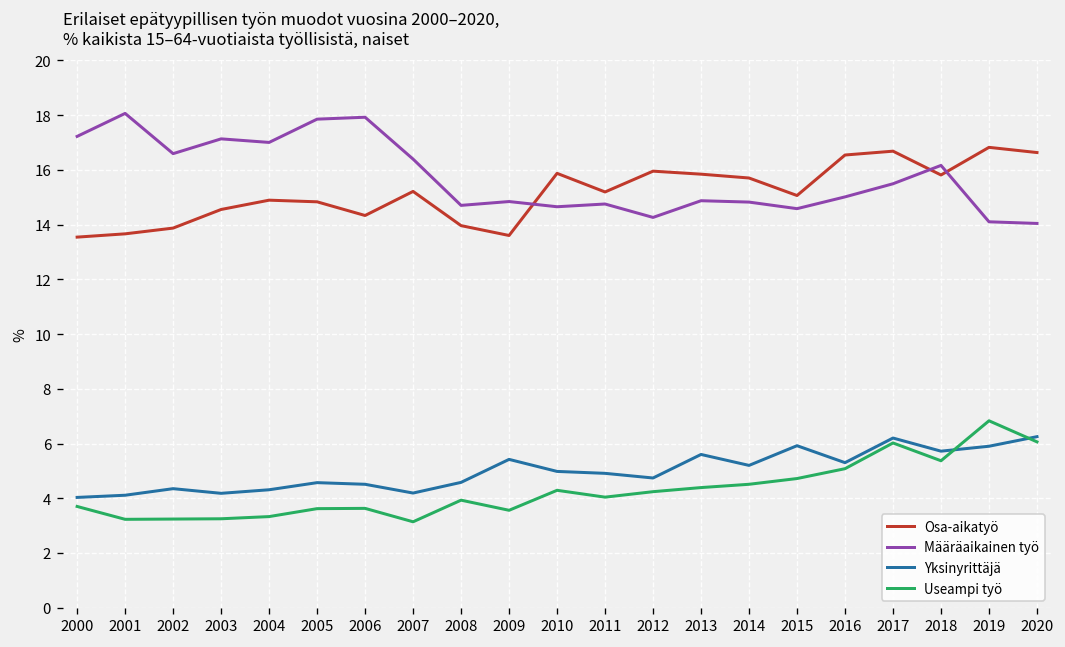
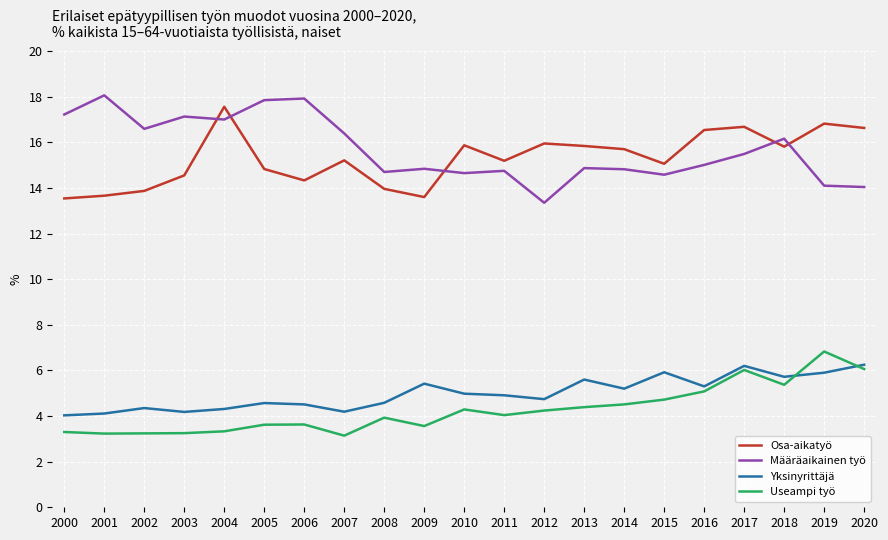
  {
    "Osa-aikatyö": {
      "2000": 13.5,
      "2001": 13.7,
      "2002": 13.9,
      "2003": 14.6,
-     "2004": 14.9,
+     "2004": 17.6,
      "2005": 14.8,
      "2006": 14.3,
      "2007": 15.2,
      "2008": 14.0,
      "2009": 13.6,
      "2010": 15.9,
      "2011": 15.2,
      "2012": 16.0,
      "2013": 15.8,
      "2014": 15.7,
      "2015": 15.1,
      "2016": 16.5,
      "2017": 16.7,
      "2018": 15.8,
      "2019": 16.8,
      "2020": 16.6
    },
    "Määräaikainen työ": {
      "2000": 17.2,
      "2001": 18.1,
      "2002": 16.6,
      "2003": 17.1,
      "2004": 17.0,
      "2005": 17.9,
      "2006": 17.9,
      "2007": 16.4,
      "2008": 14.7,
      "2009": 14.8,
      "2010": 14.7,
      "2011": 14.8,
-     "2012": 14.3,
+     "2012": 13.4,
      "2013": 14.9,
      "2014": 14.8,
      "2015": 14.6,
      "2016": 15.0,
      "2017": 15.5,
      "2018": 16.2,
      "2019": 14.1,
      "2020": 14.0
    },
    "Yksinyrittäjä": {
      "2000": 4.0,
      "2001": 4.1,
      "2002": 4.4,
      "2003": 4.2,
      "2004": 4.3,
      "2005": 4.6,
      "2006": 4.5,
      "2007": 4.2,
      "2008": 4.6,
      "2009": 5.4,
      "2010": 5.0,
      "2011": 4.9,
      "2012": 4.7,
      "2013": 5.6,
      "2014": 5.2,
      "2015": 5.9,
      "2016": 5.3,
      "2017": 6.2,
      "2018": 5.7,
      "2019": 5.9,
      "2020": 6.3
    },
    "Useampi työ": {
-     "2000": 3.7,
+     "2000": 3.3,
      "2001": 3.2,
      "2002": 3.2,
      "2003": 3.3,
      "2004": 3.3,
      "2005": 3.6,
      "2006": 3.6,
      "2007": 3.1,
      "2008": 3.9,
      "2009": 3.6,
      "2010": 4.3,
      "2011": 4.0,
      "2012": 4.2,
      "2013": 4.4,
      "2014": 4.5,
      "2015": 4.7,
      "2016": 5.1,
      "2017": 6.0,
      "2018": 5.4,
      "2019": 6.8,
      "2020": 6.1
    }
  }
